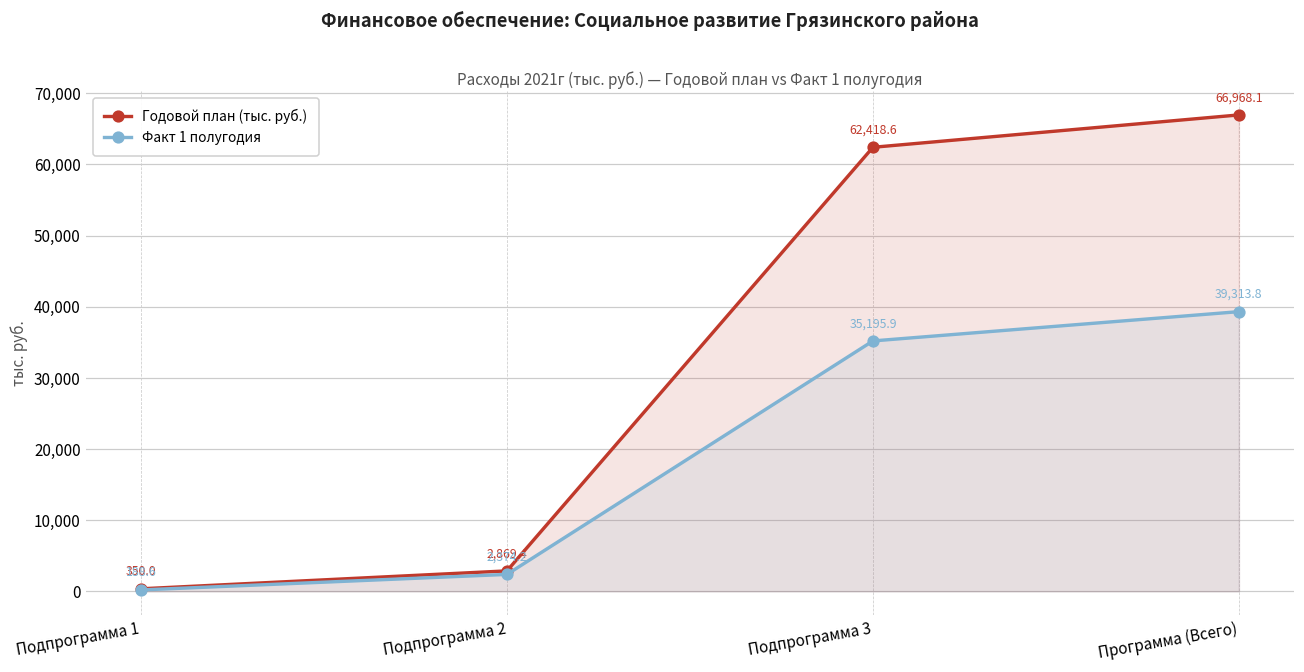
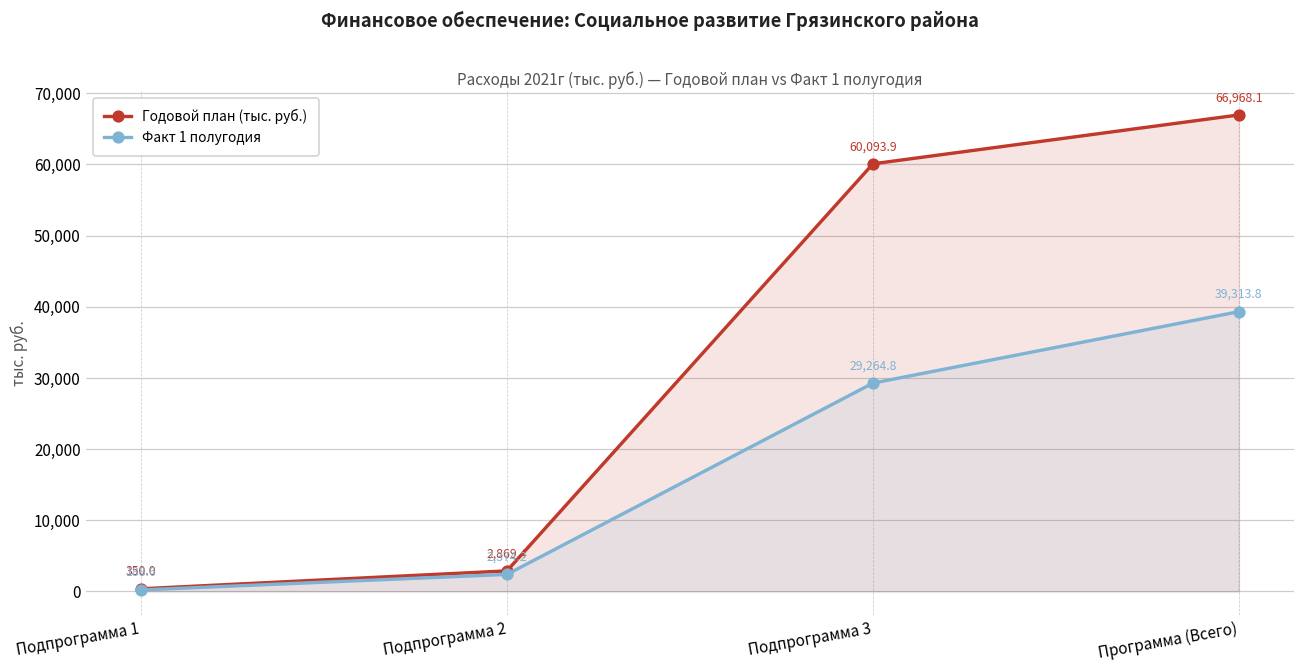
  {
    "Годовой план (тыс. руб.)": {
-     "Подпрограмма 3": "62,418.6",
+     "Подпрограмма 3": "60,093.9",
      "Программа (Всего)": "66,968.1"
    },
    "Факт 1 полугодия": {
-     "Подпрограмма 3": "35,195.9",
+     "Подпрограмма 3": "29,264.8",
      "Программа (Всего)": "39,313.8"
    }
  }
